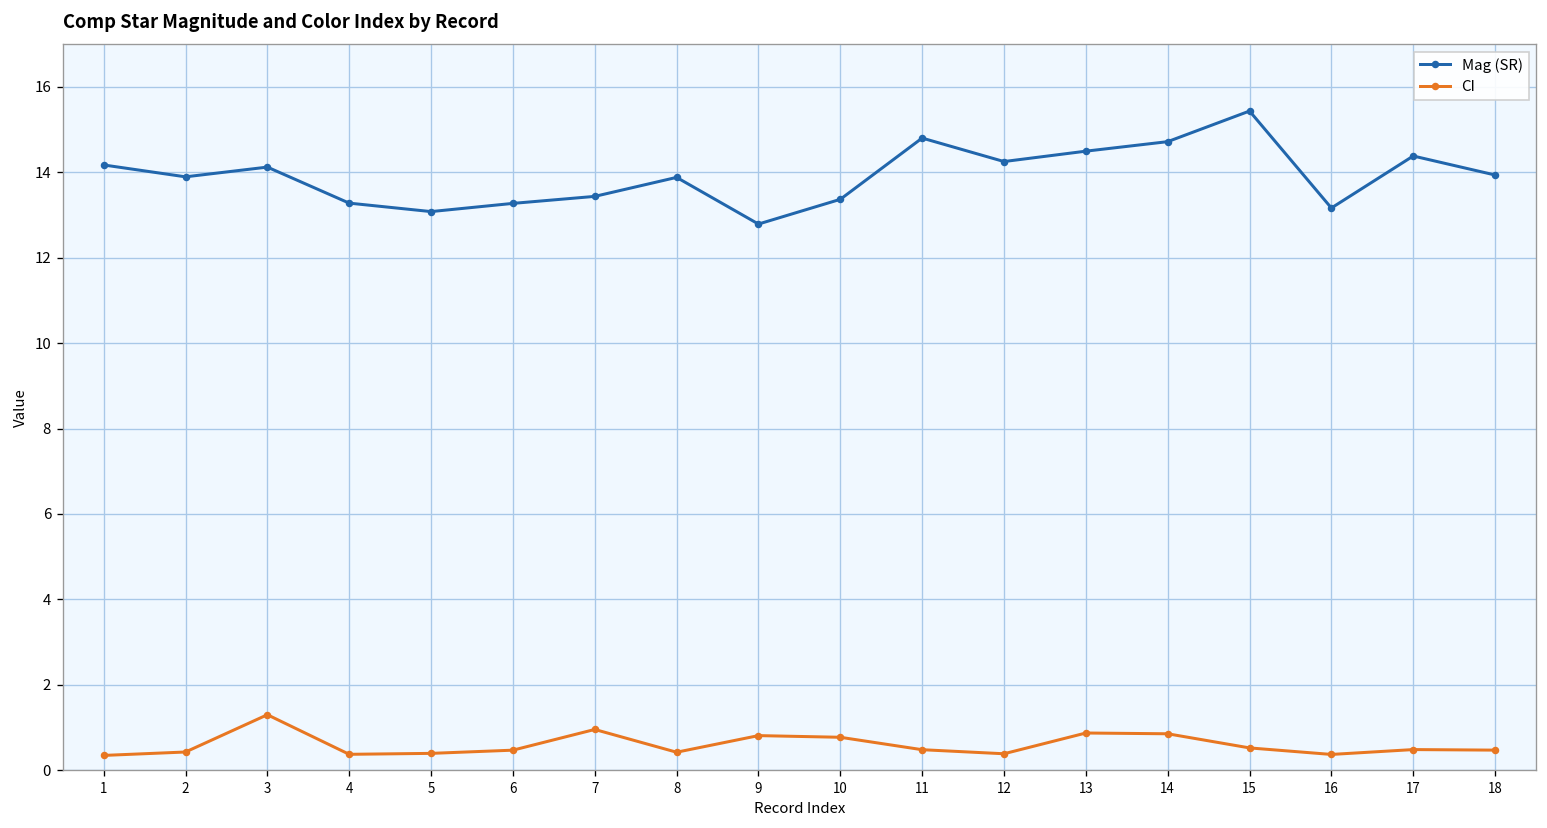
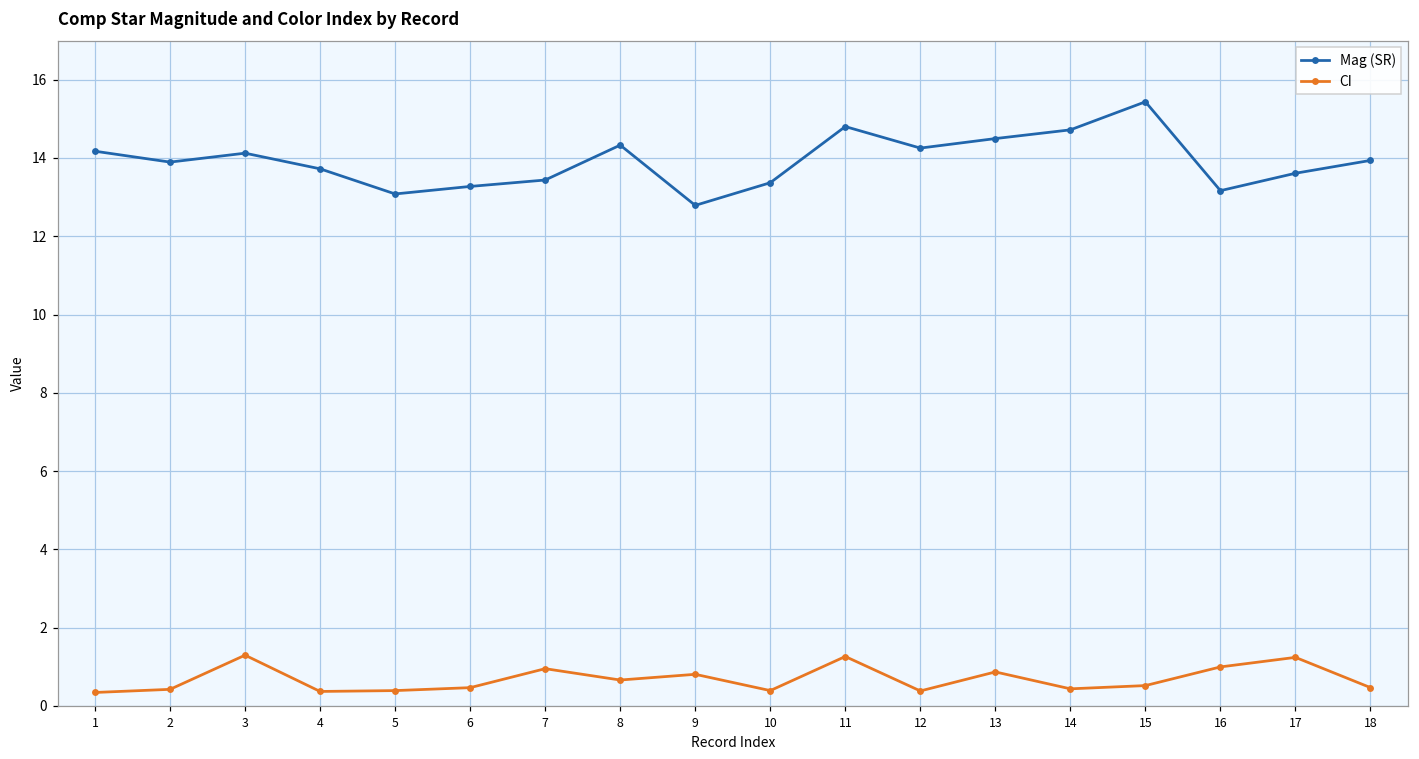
  {
    "Mag (SR)": {
      "1": 14.2,
      "2": 13.9,
      "3": 14.1,
-     "4": 13.3,
+     "4": 13.7,
      "5": 13.1,
      "6": 13.3,
      "7": 13.4,
-     "8": 13.9,
+     "8": 14.3,
      "9": 12.8,
      "10": 13.4,
      "11": 14.8,
      "12": 14.3,
      "13": 14.5,
      "14": 14.7,
      "15": 15.4,
      "16": 13.2,
-     "17": 14.4,
+     "17": 13.6,
      "18": 13.9
    },
    "CI": {
      "1": 0.3,
      "2": 0.4,
      "3": 1.3,
      "4": 0.4,
      "5": 0.4,
      "6": 0.5,
      "7": 1.0,
-     "8": 0.4,
+     "8": 0.7,
      "9": 0.8,
-     "10": 0.8,
-     "11": 0.5,
+     "10": 0.4,
+     "11": 1.3,
      "12": 0.4,
      "13": 0.9,
-     "14": 0.9,
+     "14": 0.4,
      "15": 0.5,
-     "16": 0.4,
-     "17": 0.5,
+     "16": 1.0,
+     "17": 1.2,
      "18": 0.5
    }
  }
